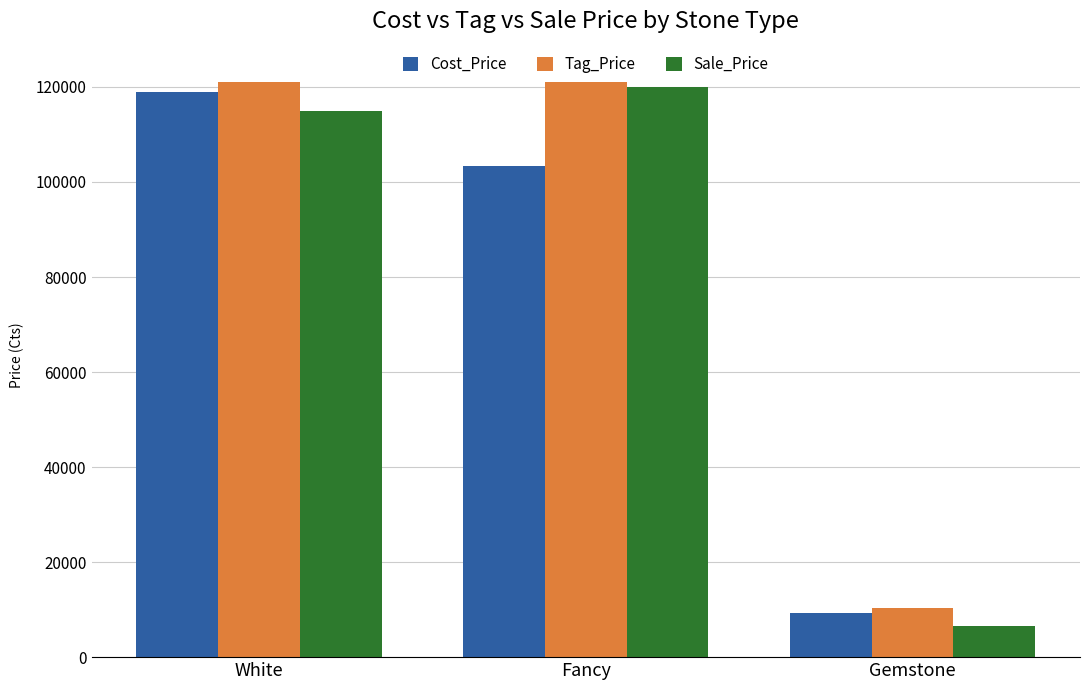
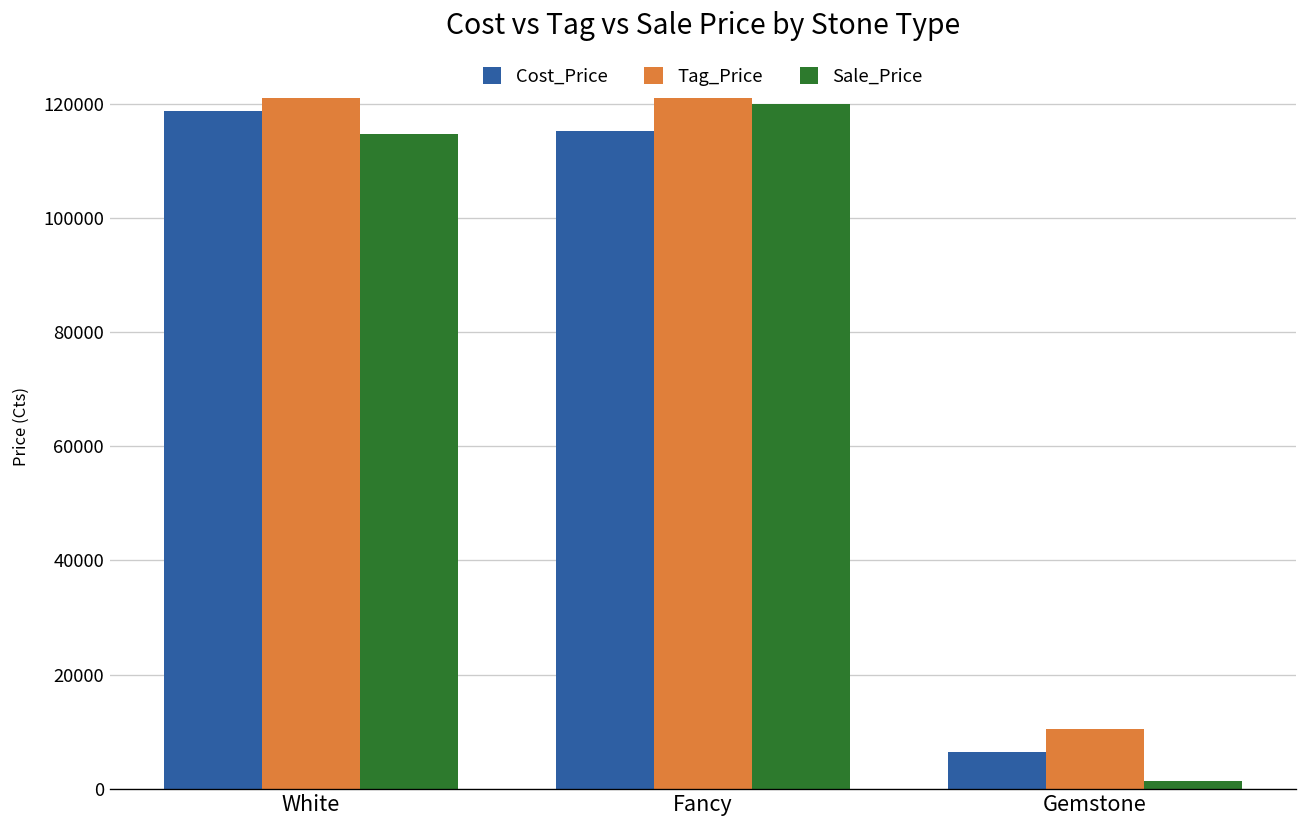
  {
    "Cost_Price": {
      "White": 119000,
-     "Fancy": 103000,
-     "Gemstone": 9000
+     "Fancy": 115000,
+     "Gemstone": 6000
    },
    "Tag_Price": {
      "White": 121000,
      "Fancy": 121000,
      "Gemstone": 10000
    },
    "Sale_Price": {
      "White": 115000,
      "Fancy": 120000,
-     "Gemstone": 7000
+     "Gemstone": 1000
    }
  }
